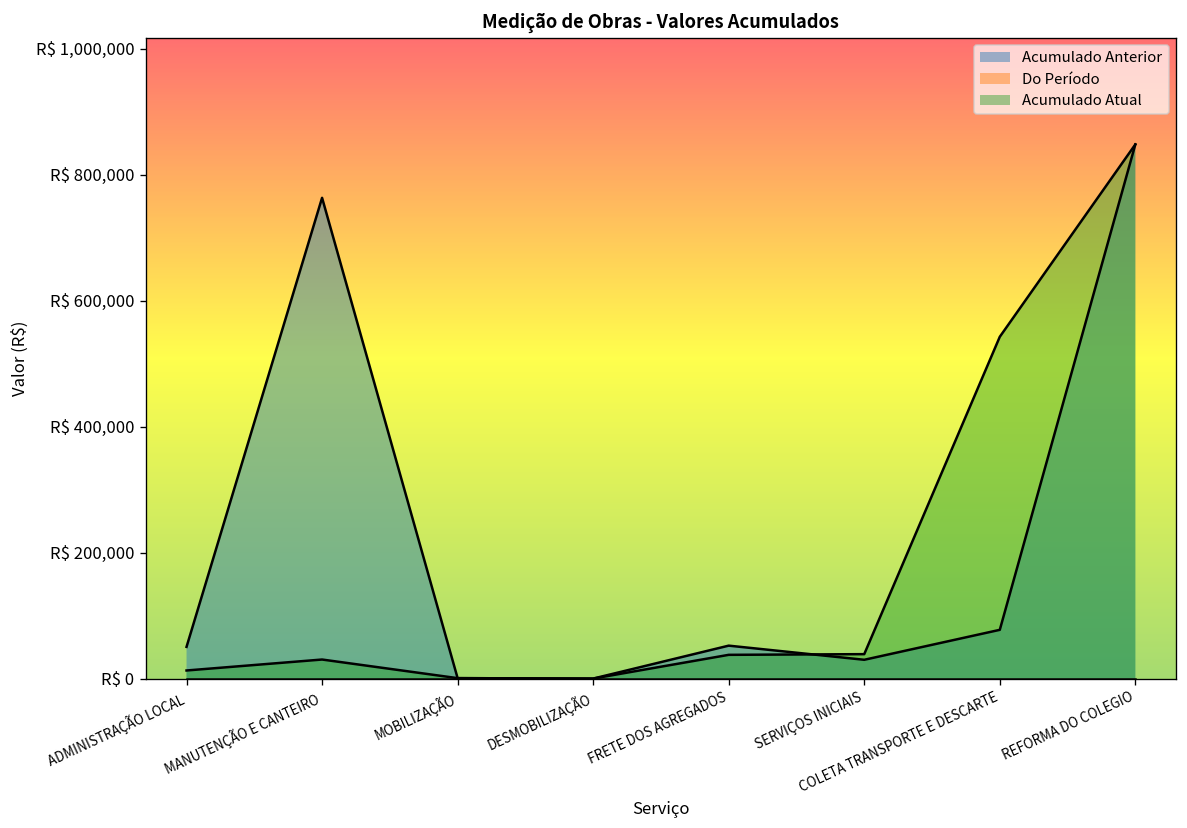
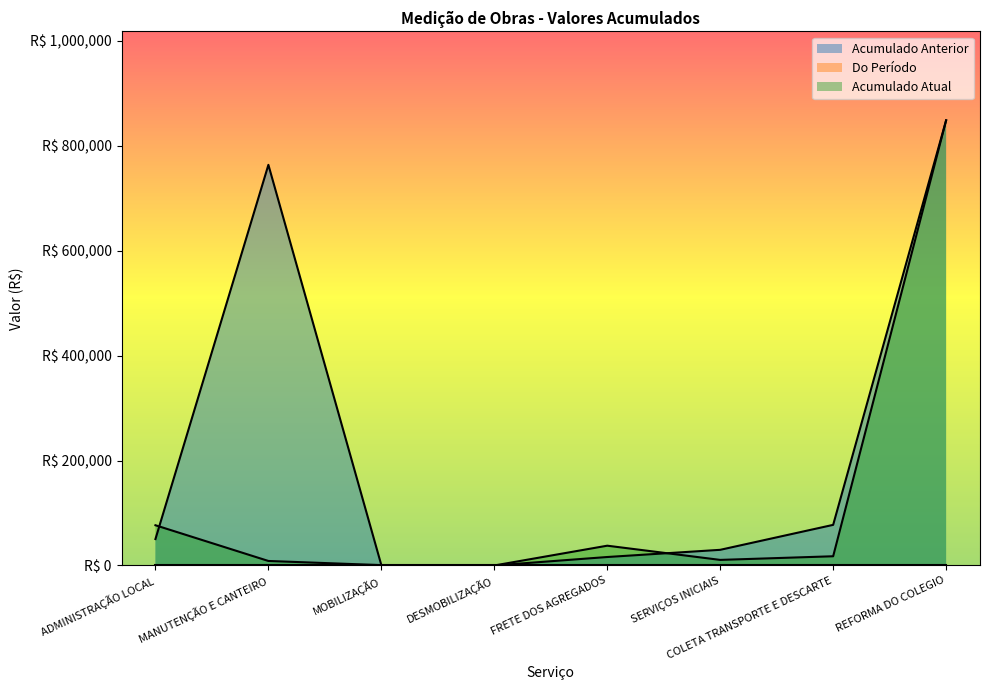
  {
    "Acumulado Anterior": {
      "ADMINISTRAÇÃO LOCAL": "R$ 50,000",
      "MANUTENÇÃO E CANTEIRO": "R$ 760,000",
-     "FRETE DOS AGREGADOS": "R$ 50,000",
+     "FRETE DOS AGREGADOS": "R$ 20,000",
      "SERVIÇOS INICIAIS": "R$ 30,000",
      "COLETA TRANSPORTE E DESCARTE": "R$ 80,000"
    },
    "Do Período": {
      "ADMINISTRAÇÃO LOCAL": "R$ 0",
      "MANUTENÇÃO E CANTEIRO": "R$ 0",
      "FRETE DOS AGREGADOS": "R$ 0",
      "SERVIÇOS INICIAIS": "R$ 0",
      "COLETA TRANSPORTE E DESCARTE": "R$ 0",
      "REFORMA DO COLEGIO": "R$ 0"
    },
    "Acumulado Atual": {
-     "ADMINISTRAÇÃO LOCAL": "R$ 10,000",
-     "MANUTENÇÃO E CANTEIRO": "R$ 30,000",
+     "ADMINISTRAÇÃO LOCAL": "R$ 80,000",
+     "MANUTENÇÃO E CANTEIRO": "R$ 10,000",
      "FRETE DOS AGREGADOS": "R$ 40,000",
-     "SERVIÇOS INICIAIS": "R$ 40,000",
-     "COLETA TRANSPORTE E DESCARTE": "R$ 540,000"
+     "SERVIÇOS INICIAIS": "R$ 10,000",
+     "COLETA TRANSPORTE E DESCARTE": "R$ 20,000"
    }
  }
